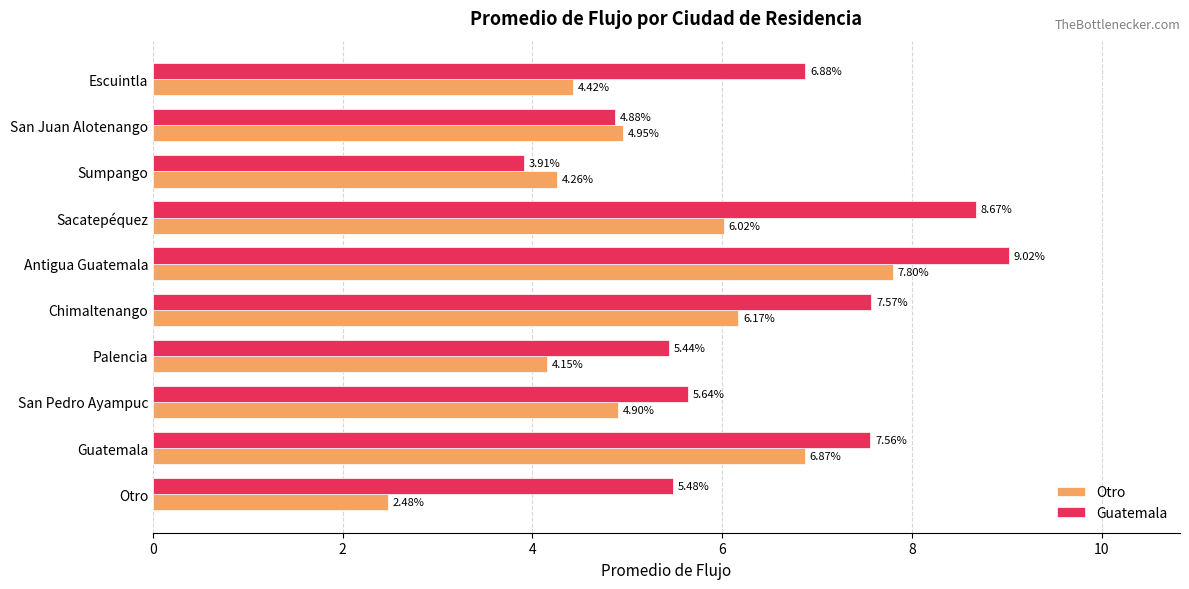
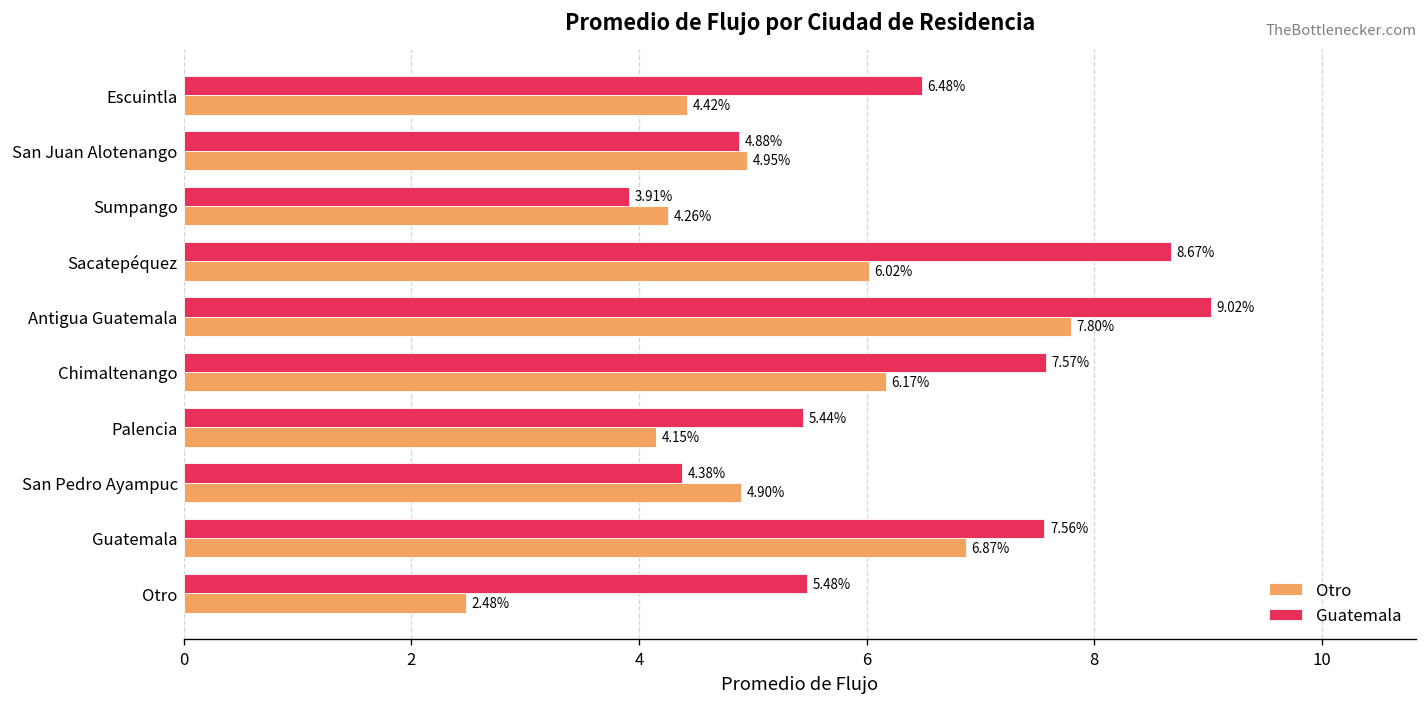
  {
    "Otro": {
      "Escuintla": "4.42%",
      "San Juan Alotenango": "4.95%",
      "Sumpango": "4.26%",
      "Sacatepéquez": "6.02%",
      "Antigua Guatemala": "7.80%",
      "Chimaltenango": "6.17%",
      "Palencia": "4.15%",
      "San Pedro Ayampuc": "4.90%",
      "Guatemala": "6.87%",
      "Otro": "2.48%"
    },
    "Guatemala": {
-     "Escuintla": "6.88%",
+     "Escuintla": "6.48%",
      "San Juan Alotenango": "4.88%",
      "Sumpango": "3.91%",
      "Sacatepéquez": "8.67%",
      "Antigua Guatemala": "9.02%",
      "Chimaltenango": "7.57%",
      "Palencia": "5.44%",
-     "San Pedro Ayampuc": "5.64%",
+     "San Pedro Ayampuc": "4.38%",
      "Guatemala": "7.56%",
      "Otro": "5.48%"
    }
  }
